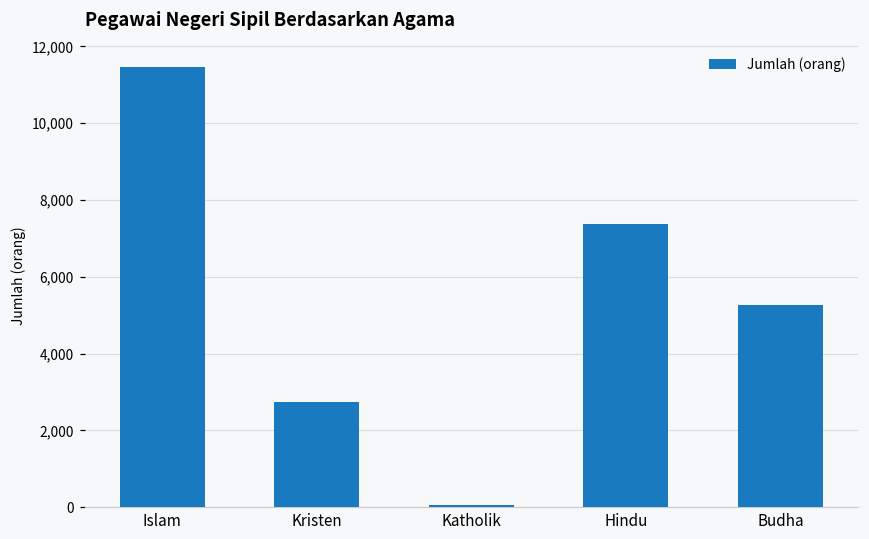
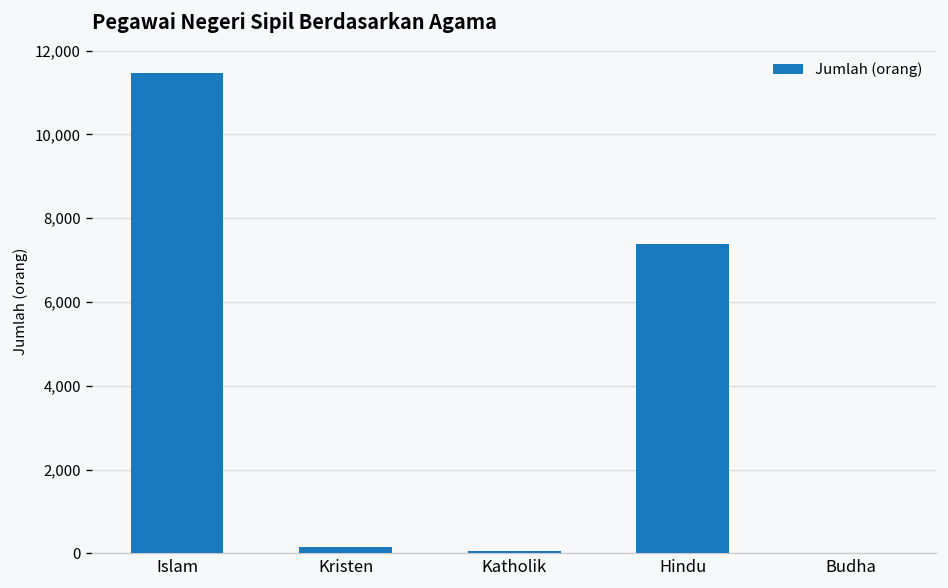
  {
    "Islam": "11,500",
-   "Kristen": "2,700",
+   "Kristen": "200",
    "Hindu": "7,400",
-   "Budha": "5,300"
+   "Budha": "0"
  }
